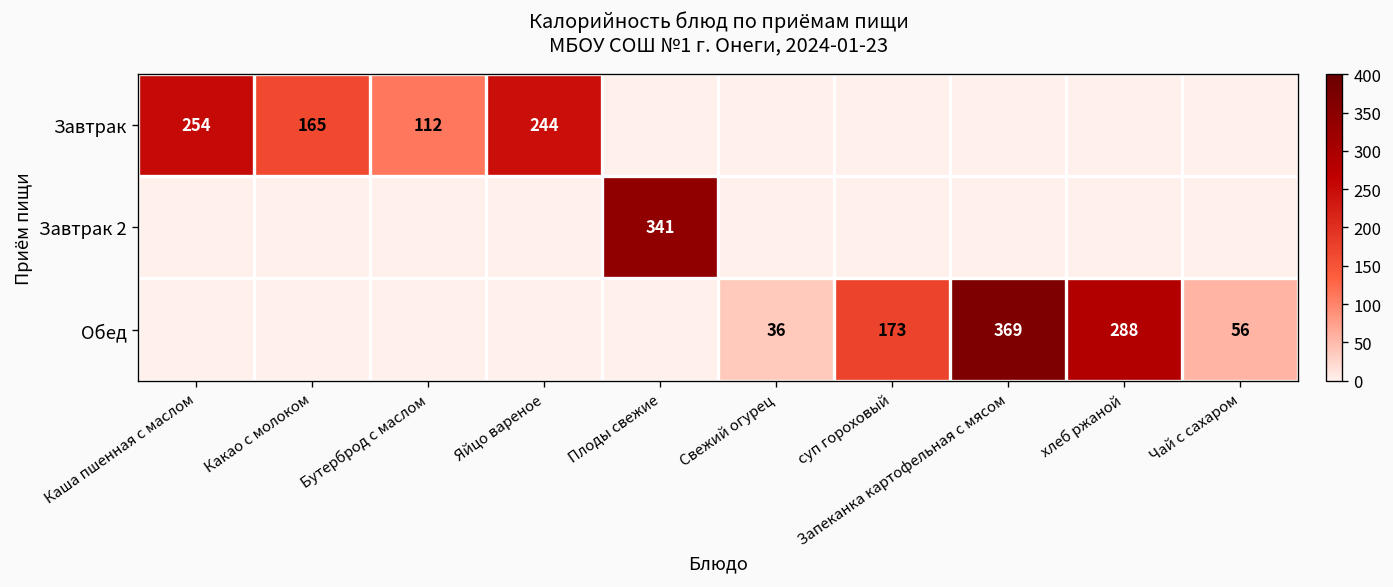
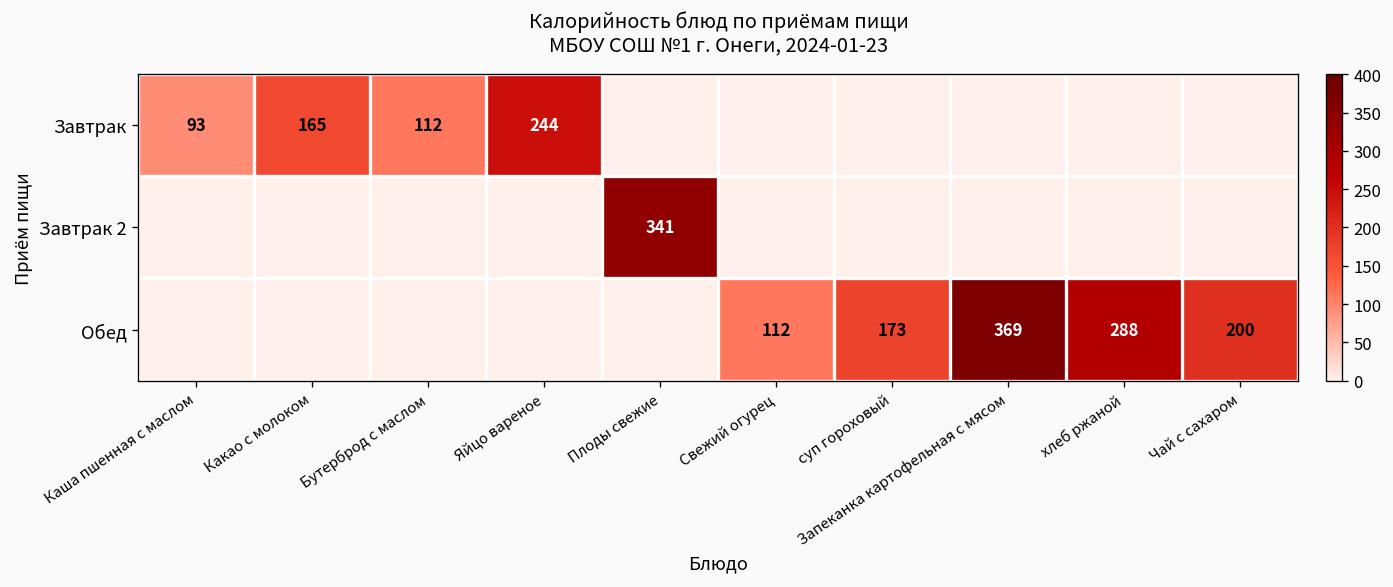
  {
    "Завтрак": {
-     "Каша пшенная с маслом": 254,
+     "Каша пшенная с маслом": 93,
      "Какао с молоком": 165,
      "Бутерброд с маслом": 112,
      "Яйцо вареное": 244
    },
    "Завтрак 2": {
      "Плоды свежие": 341
    },
    "Обед": {
-     "Свежий огурец": 36,
+     "Свежий огурец": 112,
      "суп гороховый": 173,
      "Запеканка картофельная с мясом": 369,
      "хлеб ржаной": 288,
-     "Чай с сахаром": 56
+     "Чай с сахаром": 200
    }
  }
